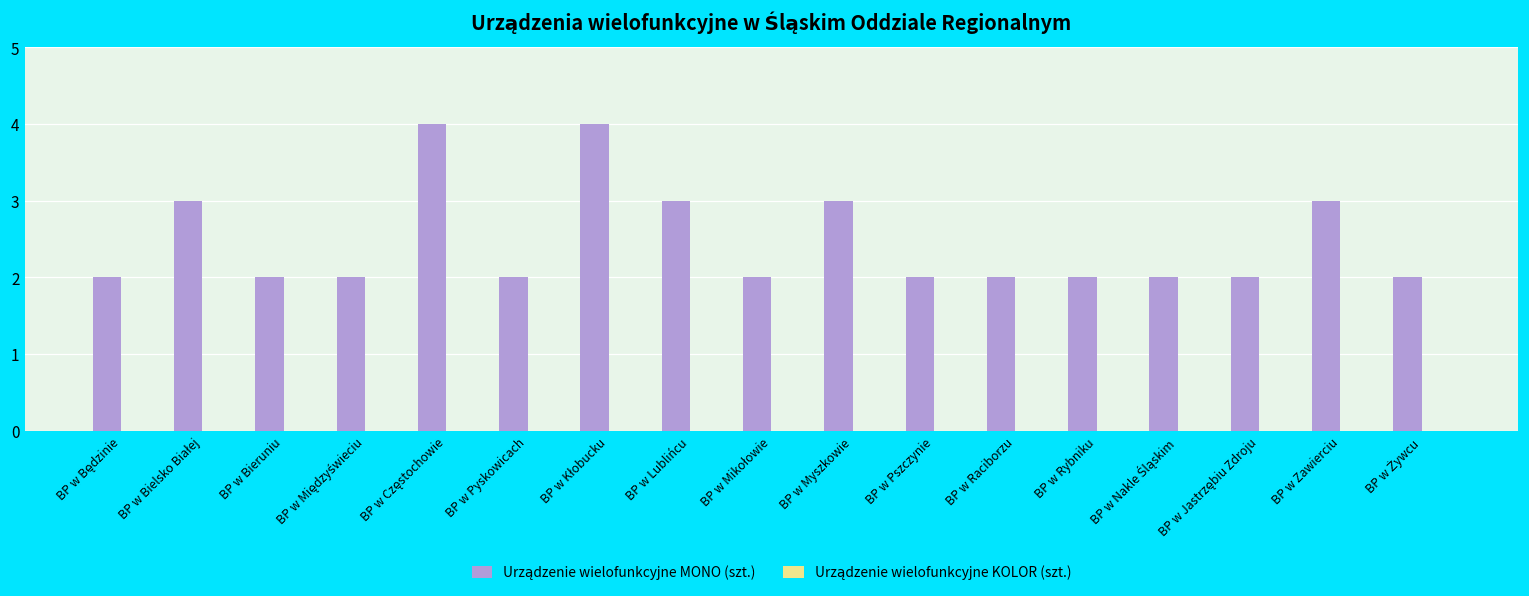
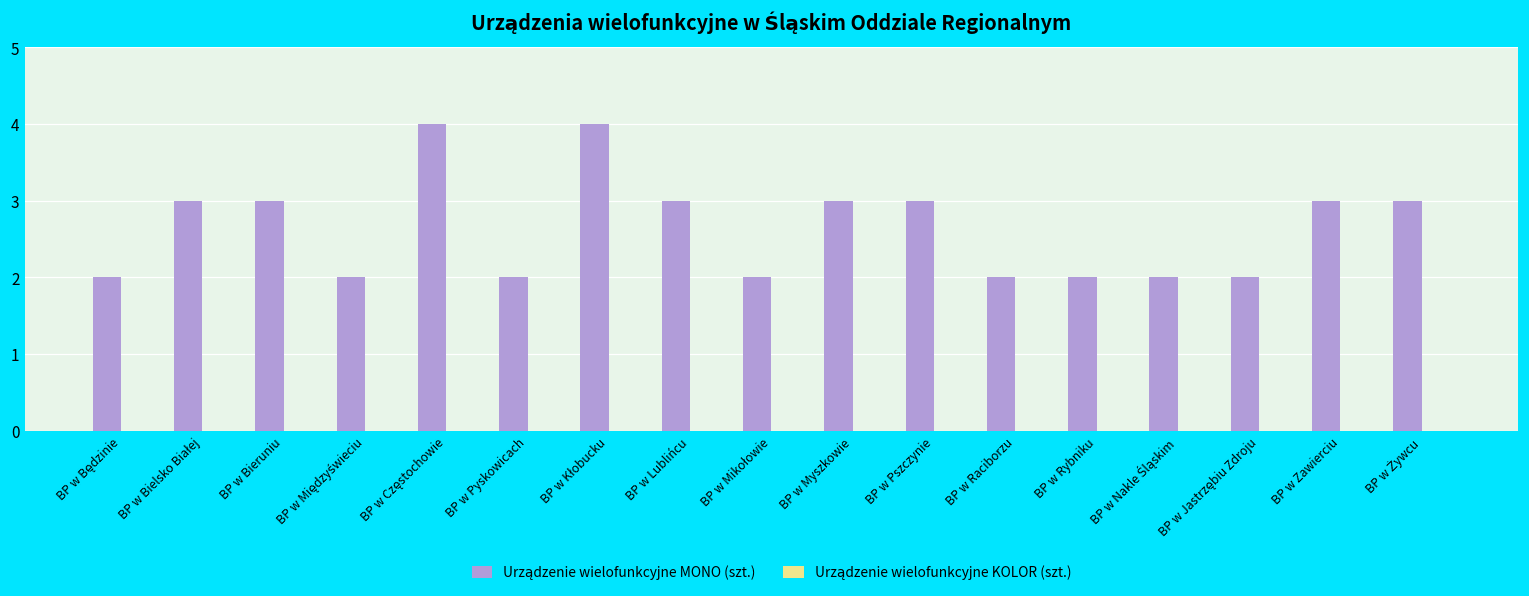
  {
    "Urządzenie wielofunkcyjne MONO (szt.)": {
      "BP w Będzinie": 2,
      "BP w Bielsko Białej": 3,
-     "BP w Bieruniu": 2,
+     "BP w Bieruniu": 3,
      "BP w Międzyświeciu": 2,
      "BP w Częstochowie": 4,
      "BP w Pyskowicach": 2,
      "BP w Kłobucku": 4,
      "BP w Lublińcu": 3,
      "BP w Mikołowie": 2,
      "BP w Myszkowie": 3,
-     "BP w Pszczynie": 2,
+     "BP w Pszczynie": 3,
      "BP w Raciborzu": 2,
      "BP w Rybniku": 2,
      "BP w Nakle Śląskim": 2,
      "BP w Jastrzębiu Zdroju": 2,
      "BP w Zawierciu": 3,
-     "BP w Żywcu": 2
+     "BP w Żywcu": 3
    },
    "Urządzenie wielofunkcyjne KOLOR (szt.)": {
      "BP w Będzinie": 0,
      "BP w Bielsko Białej": 0,
      "BP w Bieruniu": 0,
      "BP w Międzyświeciu": 0,
      "BP w Częstochowie": 0,
      "BP w Pyskowicach": 0,
      "BP w Kłobucku": 0,
      "BP w Lublińcu": 0,
      "BP w Mikołowie": 0,
      "BP w Myszkowie": 0,
      "BP w Pszczynie": 0,
      "BP w Raciborzu": 0,
      "BP w Rybniku": 0,
      "BP w Nakle Śląskim": 0,
      "BP w Jastrzębiu Zdroju": 0,
      "BP w Zawierciu": 0,
      "BP w Żywcu": 0
    }
  }
